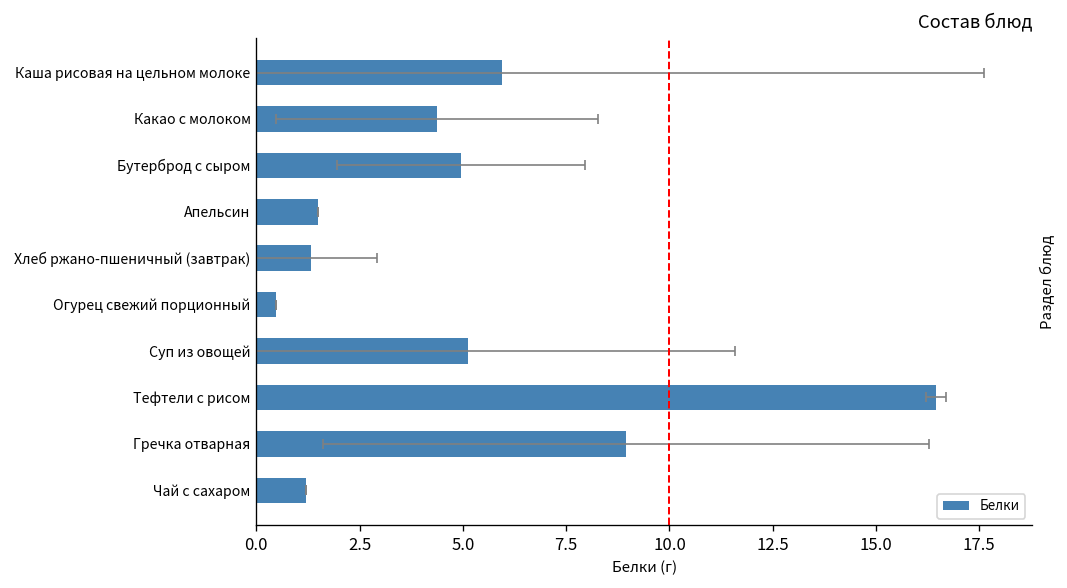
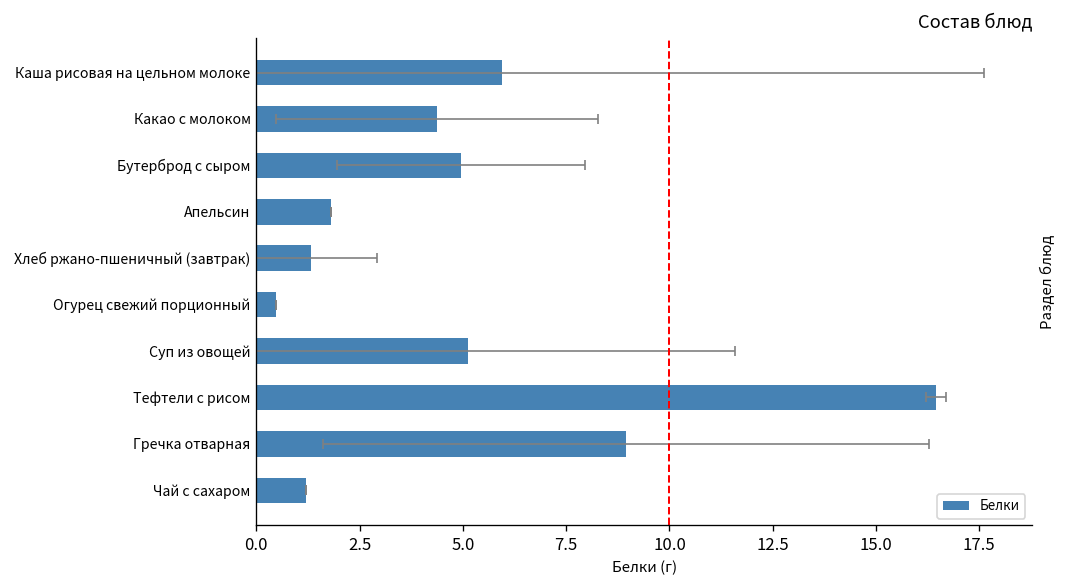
  {
    "Белки": {
      "Каша рисовая на цельном молоке": 5.9,
      "Какао с молоком": 4.4,
      "Бутерброд с сыром": 5.0,
-     "Апельсин": 1.5,
+     "Апельсин": 1.8,
      "Хлеб ржано-пшеничный (завтрак)": 1.3,
      "Огурец свежий порционный": 0.5,
      "Суп из овощей": 5.1,
      "Тефтели с рисом": 16.5,
      "Гречка отварная": 8.9,
      "Чай с сахаром": 1.2
    }
  }
